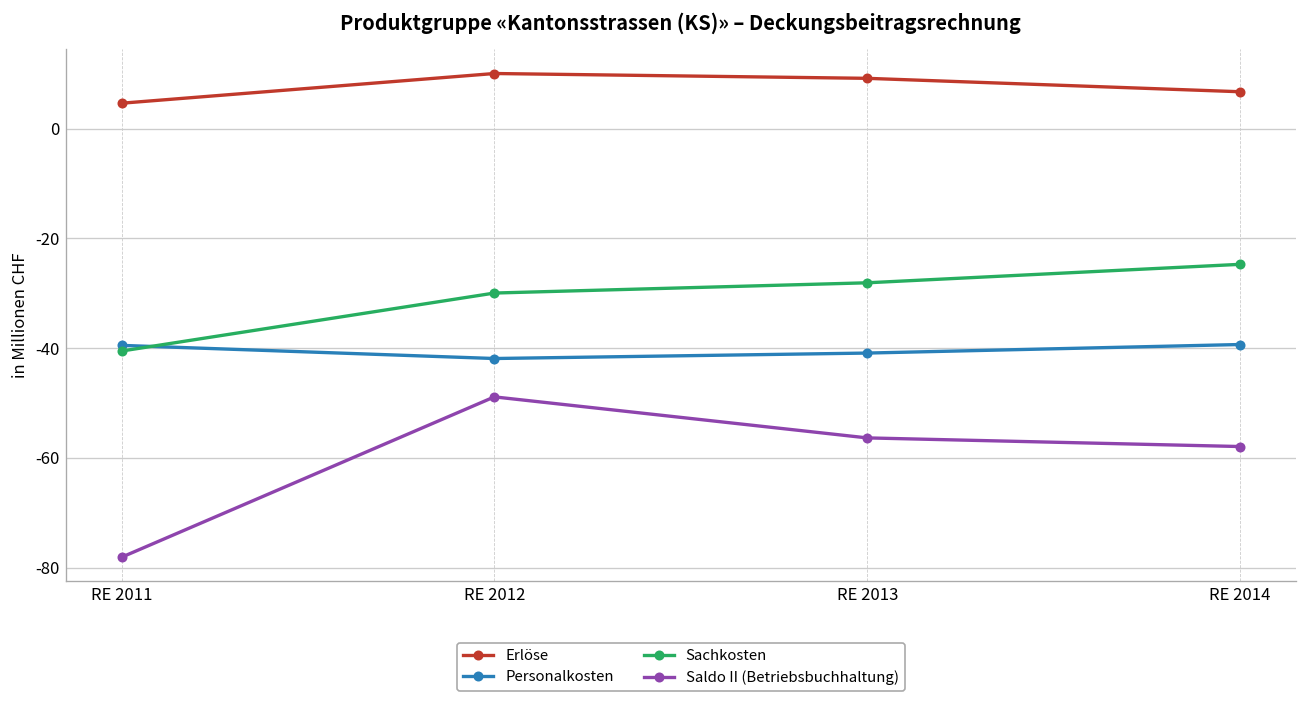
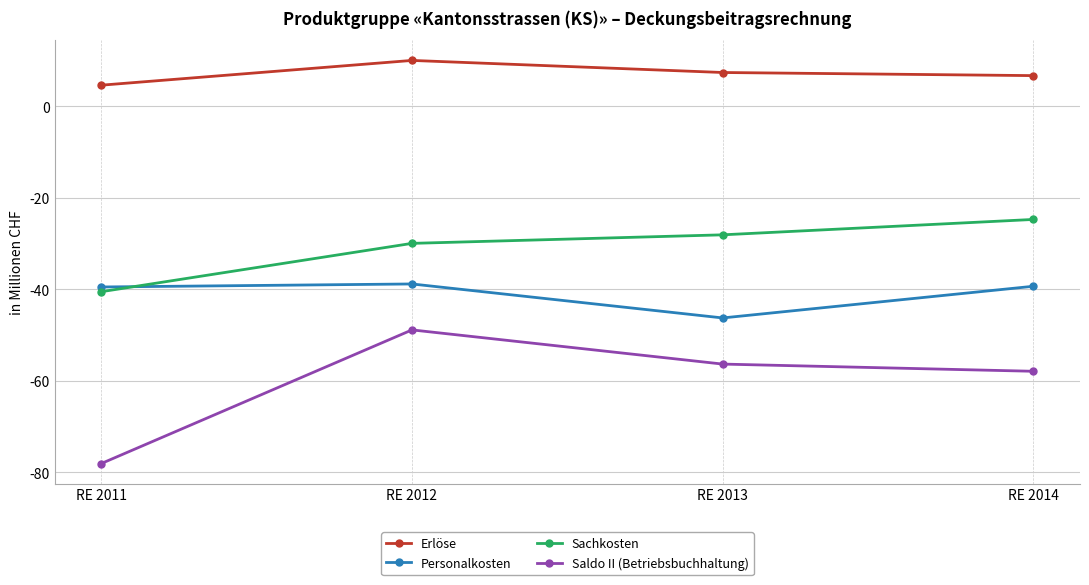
  {
    "Erlöse": {
      "RE 2011": 5,
      "RE 2012": 10,
-     "RE 2013": 9,
+     "RE 2013": 7,
      "RE 2014": 7
    },
    "Personalkosten": {
      "RE 2011": -39,
-     "RE 2012": -42,
-     "RE 2013": -41,
+     "RE 2012": -39,
+     "RE 2013": -46,
      "RE 2014": -39
    },
    "Sachkosten": {
      "RE 2011": -41,
      "RE 2012": -30,
      "RE 2013": -28,
      "RE 2014": -25
    },
    "Saldo II (Betriebsbuchhaltung)": {
      "RE 2011": -78,
      "RE 2012": -49,
      "RE 2013": -56,
      "RE 2014": -58
    }
  }
